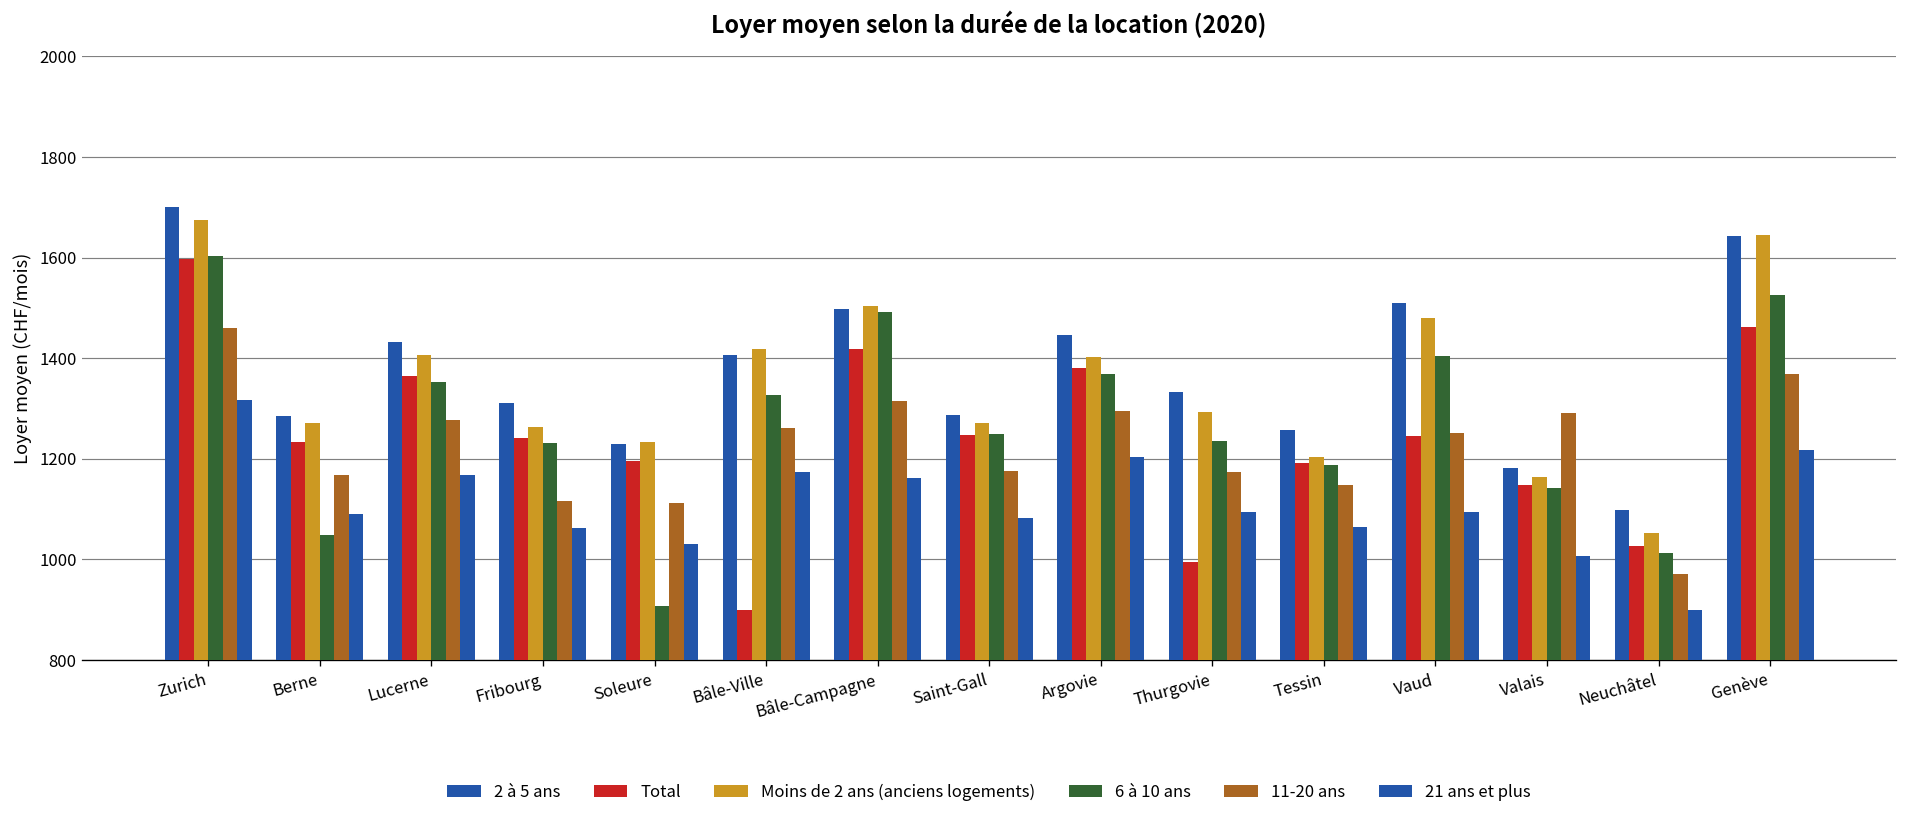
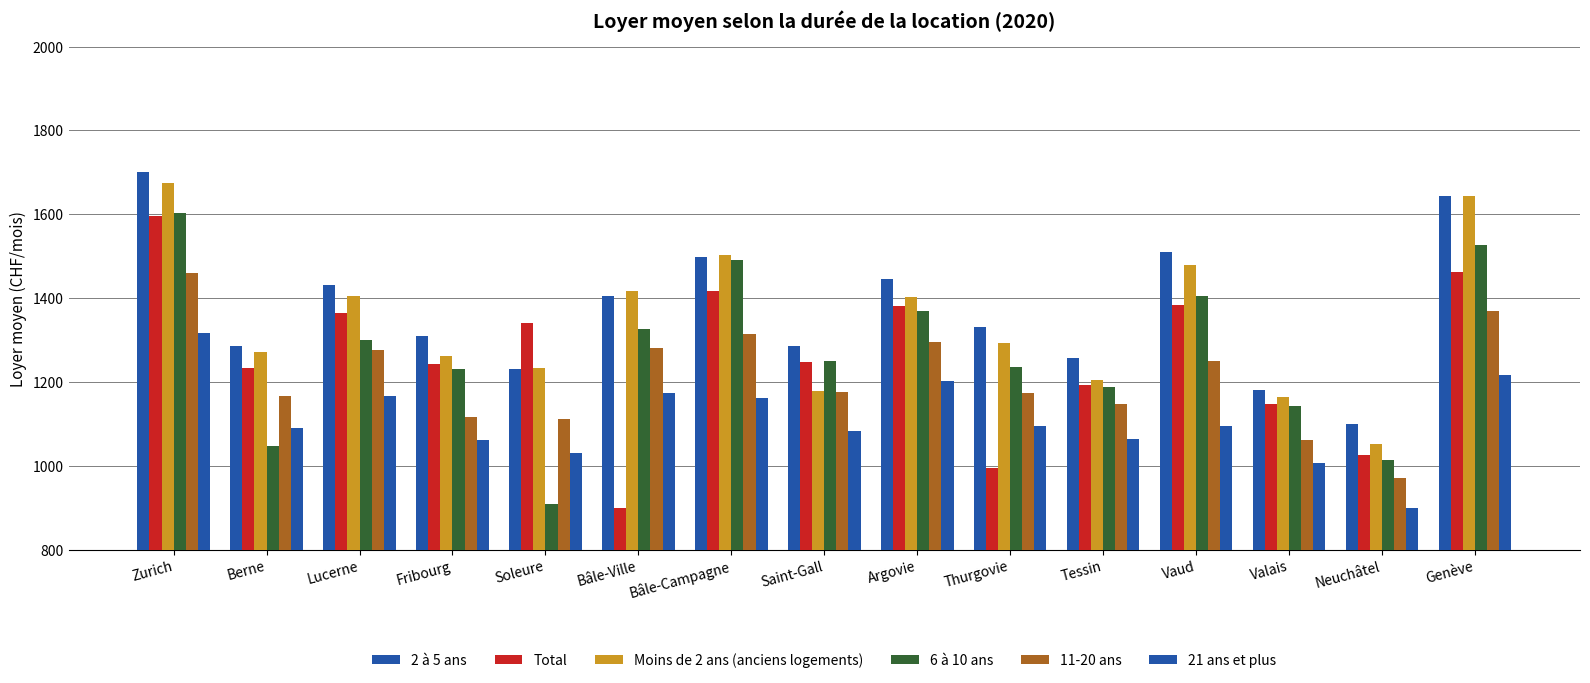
  {
    "Total": {
      "Zurich": 1600,
      "Berne": 1230,
      "Lucerne": 1360,
      "Fribourg": 1240,
-     "Soleure": 1200,
+     "Soleure": 1340,
      "Bâle-Ville": 900,
      "Bâle-Campagne": 1420,
      "Saint-Gall": 1250,
      "Argovie": 1380,
      "Thurgovie": 1000,
      "Tessin": 1190,
-     "Vaud": 1250,
+     "Vaud": 1380,
      "Valais": 1150,
      "Neuchâtel": 1030,
      "Genève": 1460
    },
    "Moins de 2 ans (anciens logements)": {
      "Zurich": 1670,
      "Berne": 1270,
      "Lucerne": 1410,
      "Fribourg": 1260,
      "Soleure": 1230,
      "Bâle-Ville": 1420,
      "Bâle-Campagne": 1500,
-     "Saint-Gall": 1270,
+     "Saint-Gall": 1180,
      "Argovie": 1400,
      "Thurgovie": 1290,
      "Tessin": 1200,
      "Vaud": 1480,
      "Valais": 1160,
      "Neuchâtel": 1050,
      "Genève": 1640
    },
    "6 à 10 ans": {
      "Zurich": 1600,
      "Berne": 1050,
-     "Lucerne": 1350,
+     "Lucerne": 1300,
      "Fribourg": 1230,
      "Soleure": 910,
      "Bâle-Ville": 1330,
      "Bâle-Campagne": 1490,
      "Saint-Gall": 1250,
      "Argovie": 1370,
      "Thurgovie": 1240,
      "Tessin": 1190,
      "Vaud": 1410,
      "Valais": 1140,
      "Neuchâtel": 1010,
      "Genève": 1530
    },
    "11-20 ans": {
      "Zurich": 1460,
      "Berne": 1170,
      "Lucerne": 1280,
      "Fribourg": 1120,
      "Soleure": 1110,
-     "Bâle-Ville": 1260,
+     "Bâle-Ville": 1280,
      "Bâle-Campagne": 1320,
      "Saint-Gall": 1180,
      "Argovie": 1300,
      "Thurgovie": 1170,
      "Tessin": 1150,
      "Vaud": 1250,
-     "Valais": 1290,
+     "Valais": 1060,
      "Neuchâtel": 970,
      "Genève": 1370
    }
  }
